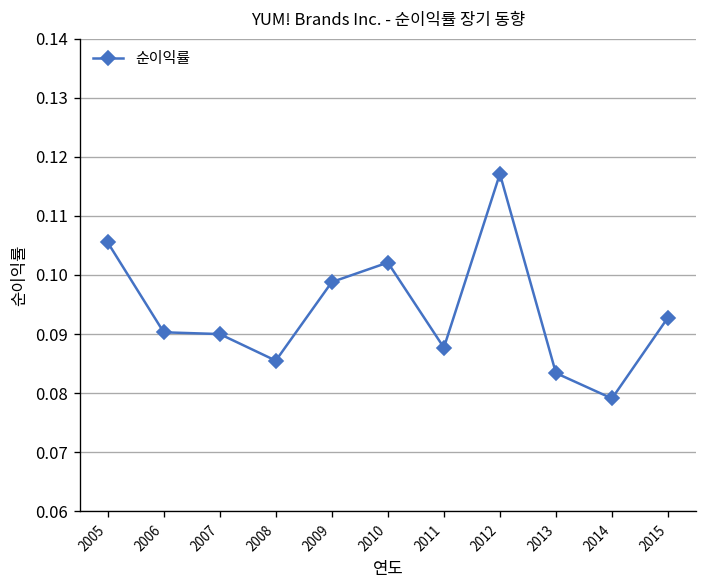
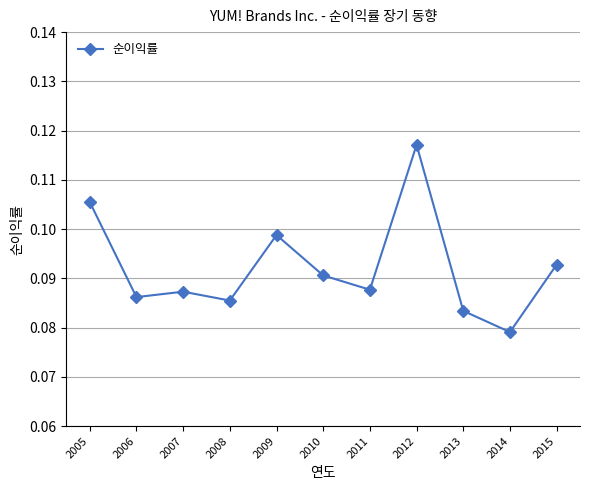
  {
    "2005": 0.106,
-   "2006": 0.090,
-   "2007": 0.090,
+   "2006": 0.086,
+   "2007": 0.087,
    "2008": 0.086,
    "2009": 0.099,
-   "2010": 0.102,
+   "2010": 0.091,
    "2011": 0.088,
    "2012": 0.117,
    "2013": 0.083,
    "2014": 0.079,
    "2015": 0.093
  }
